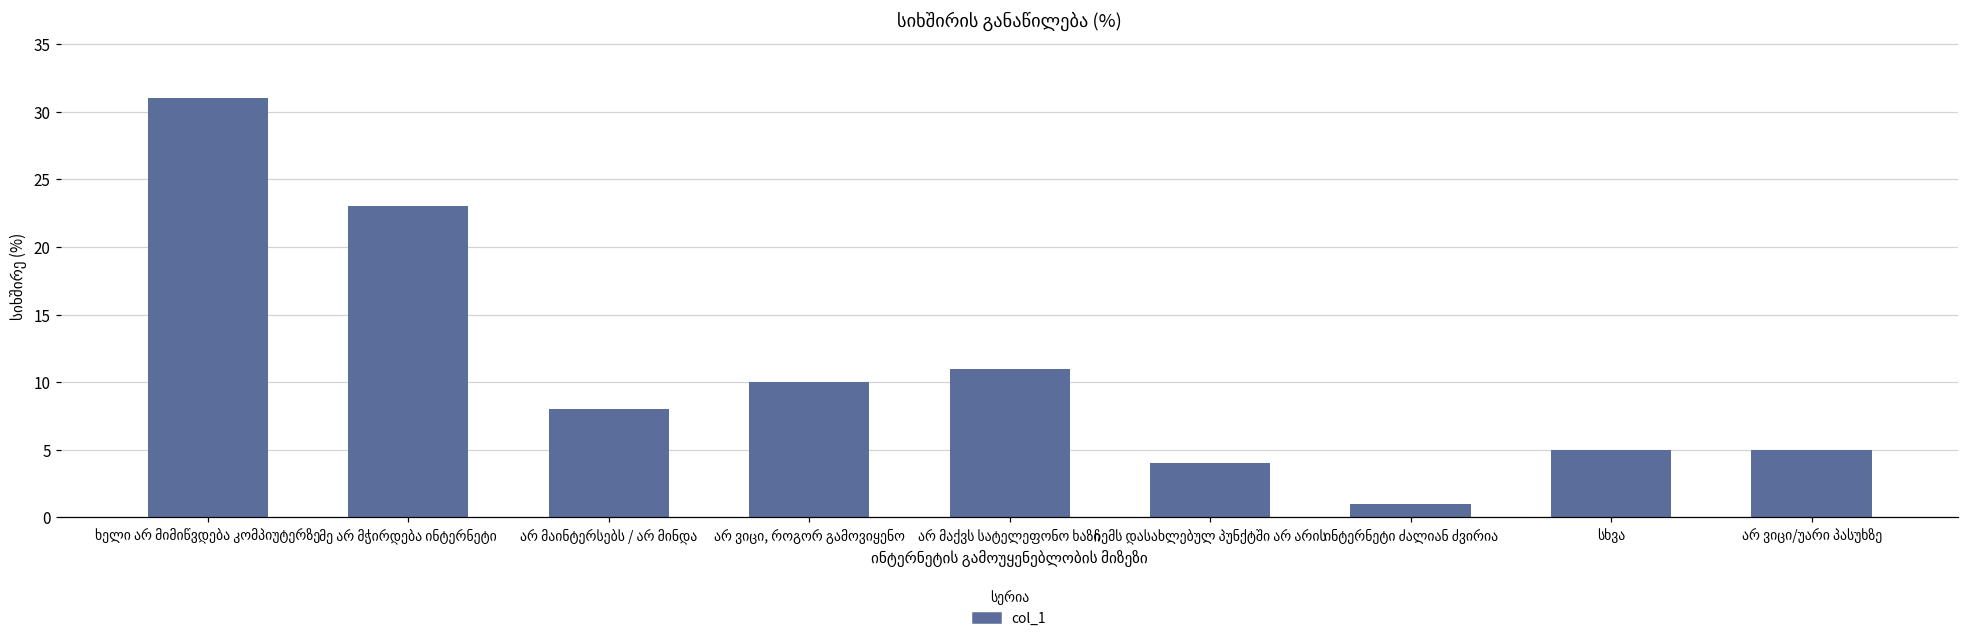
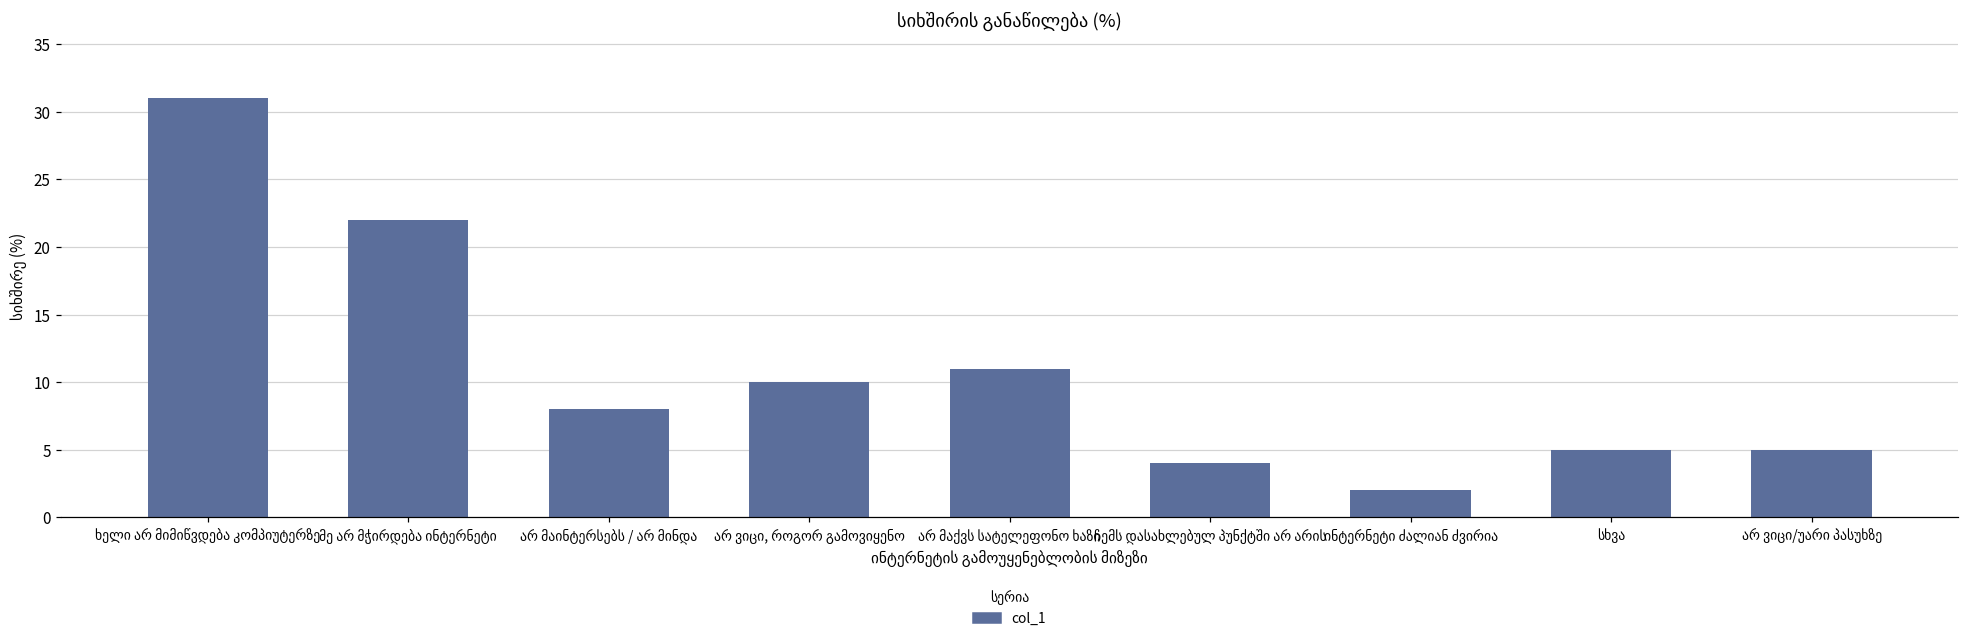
  {
    "ხელი არ მიმიწვდება კომპიუტერზე": 31,
-   "მე არ მჭირდება ინტერნეტი": 23,
+   "მე არ მჭირდება ინტერნეტი": 22,
    "არ მაინტერსებს / არ მინდა": 8,
    "არ ვიცი, როგორ გამოვიყენო": 10,
    "არ მაქვს სატელეფონო ხაზი": 11,
    "ჩემს დასახლებულ პუნქტში არ არის": 4,
-   "ინტერნეტი ძალიან ძვირია": 1,
+   "ინტერნეტი ძალიან ძვირია": 2,
    "სხვა": 5,
    "არ ვიცი/უარი პასუხზე": 5
  }
